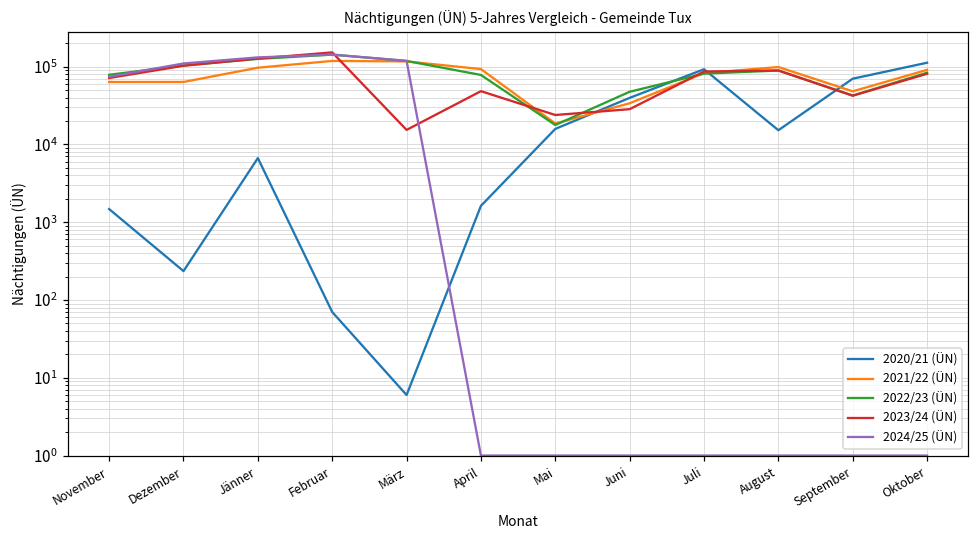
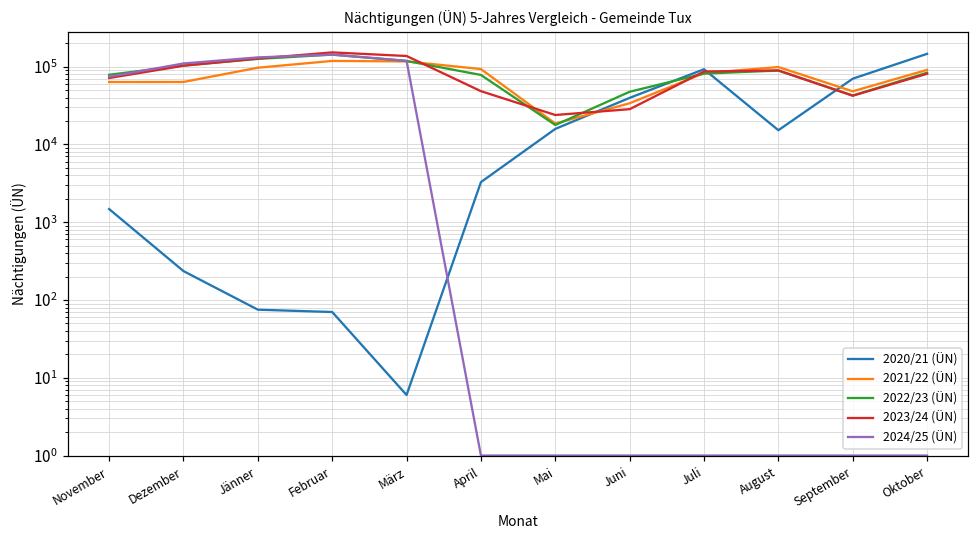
  {
    "2020/21 (ÜN)": {
      "November": 1500,
      "Dezember": 240,
-     "Jänner": 7000,
+     "Jänner": 80,
      "Februar": 70,
      "März": 6,
-     "April": 1600,
+     "April": 3000,
      "Mai": 16000,
      "Juni": 40000,
      "August": 15000,
      "September": 70000,
-     "Oktober": 110000
+     "Oktober": 150000
    },
    "2021/22 (ÜN)": {
      "November": 60000,
      "Dezember": 60000,
      "Jänner": 100000,
      "Februar": 120000,
      "April": 90000,
      "Juni": 30000,
      "August": 100000,
      "September": 50000,
      "Oktober": 90000
    },
    "2022/23 (ÜN)": {
      "April": 80000,
      "Juni": 50000
    },
    "2023/24 (ÜN)": {
-     "März": 15000,
+     "März": 140000,
      "April": 50000,
      "Mai": 24000,
      "Juni": 28000
    },
    "2024/25 (ÜN)": {
      "April": 1,
      "Mai": 1,
      "Juni": 1,
      "Juli": 1,
      "August": 1,
      "September": 1,
      "Oktober": 1
    }
  }
